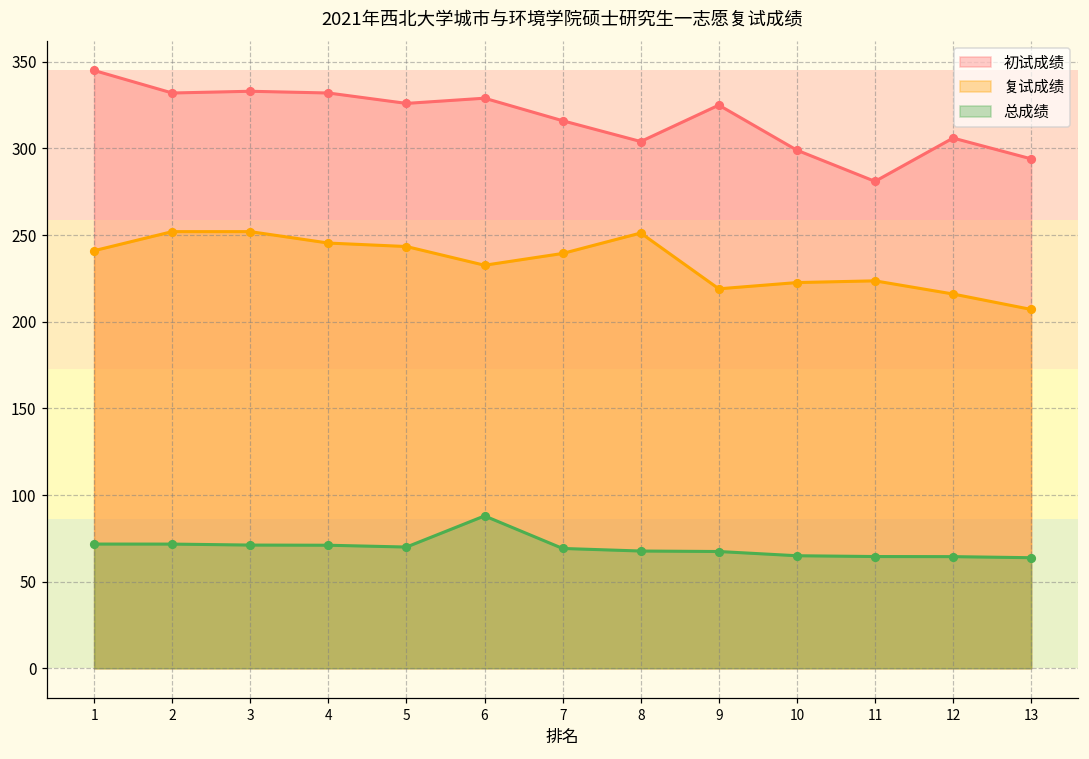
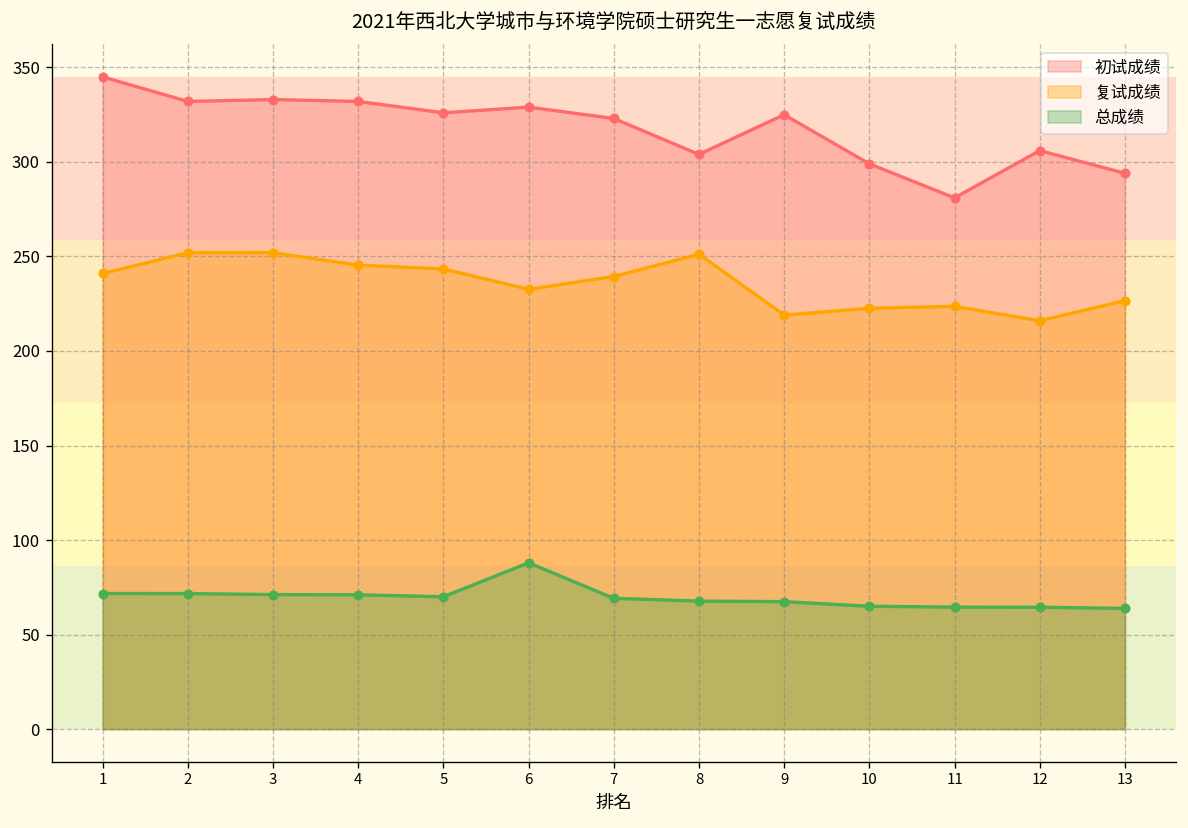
  {
    "初试成绩": {
      "1": 345,
      "2": 332,
      "3": 333,
      "4": 332,
      "5": 326,
      "6": 329,
-     "7": 316,
+     "7": 323,
      "8": 304,
      "9": 325,
      "10": 299,
      "11": 281,
      "12": 306,
      "13": 294
    },
    "复试成绩": {
      "1": 241,
      "2": 252,
      "3": 252,
      "4": 245,
      "5": 243,
      "6": 233,
      "7": 239,
      "8": 251,
      "9": 219,
      "10": 223,
      "11": 224,
      "12": 216,
-     "13": 207
+     "13": 227
    },
    "总成绩": {
      "1": 72,
      "2": 72,
      "3": 71,
      "4": 71,
      "5": 70,
      "6": 88,
      "7": 69,
      "8": 68,
      "9": 67,
      "10": 65,
      "11": 65,
      "12": 64,
      "13": 64
    }
  }
